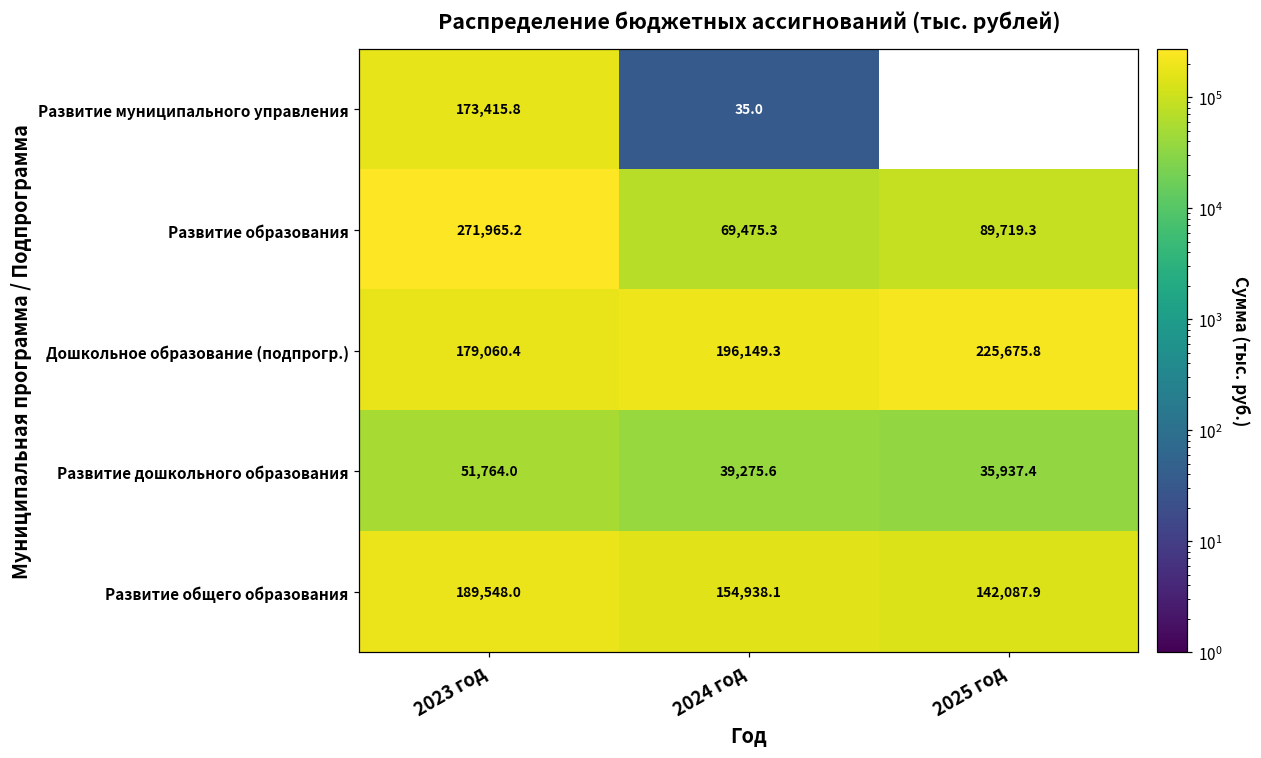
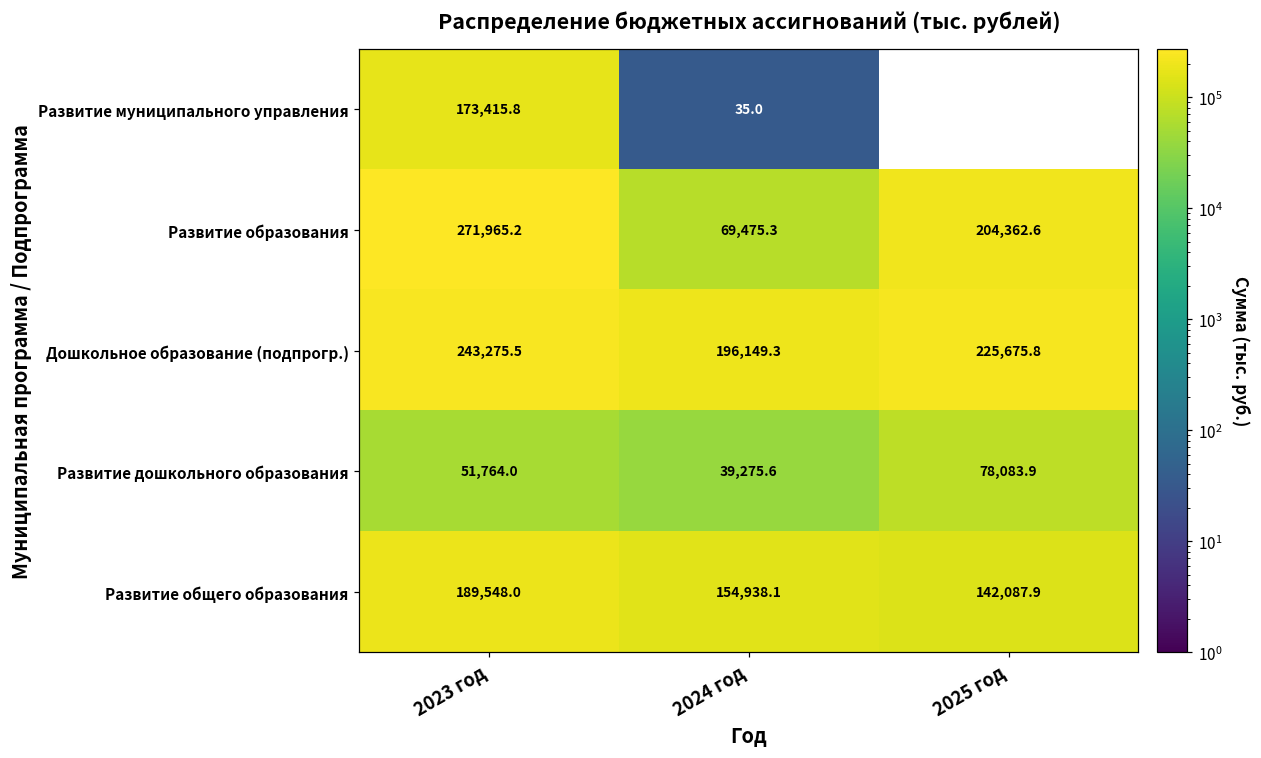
  {
    "Развитие муниципального управления": {
      "2023 год": "173,415.8",
      "2024 год": "35.0"
    },
    "Развитие образования": {
      "2023 год": "271,965.2",
      "2024 год": "69,475.3",
-     "2025 год": "89,719.3"
+     "2025 год": "204,362.6"
    },
    "Дошкольное образование (подпрогр.)": {
-     "2023 год": "179,060.4",
+     "2023 год": "243,275.5",
      "2024 год": "196,149.3",
      "2025 год": "225,675.8"
    },
    "Развитие дошкольного образования": {
      "2023 год": "51,764.0",
      "2024 год": "39,275.6",
-     "2025 год": "35,937.4"
+     "2025 год": "78,083.9"
    },
    "Развитие общего образования": {
      "2023 год": "189,548.0",
      "2024 год": "154,938.1",
      "2025 год": "142,087.9"
    }
  }
